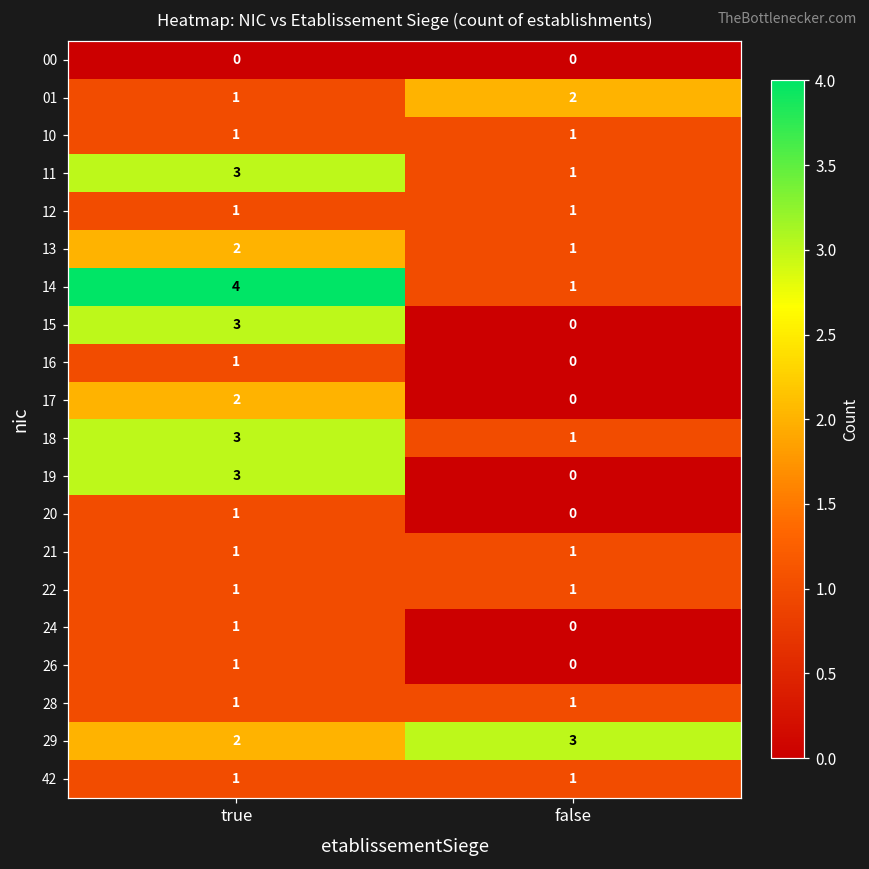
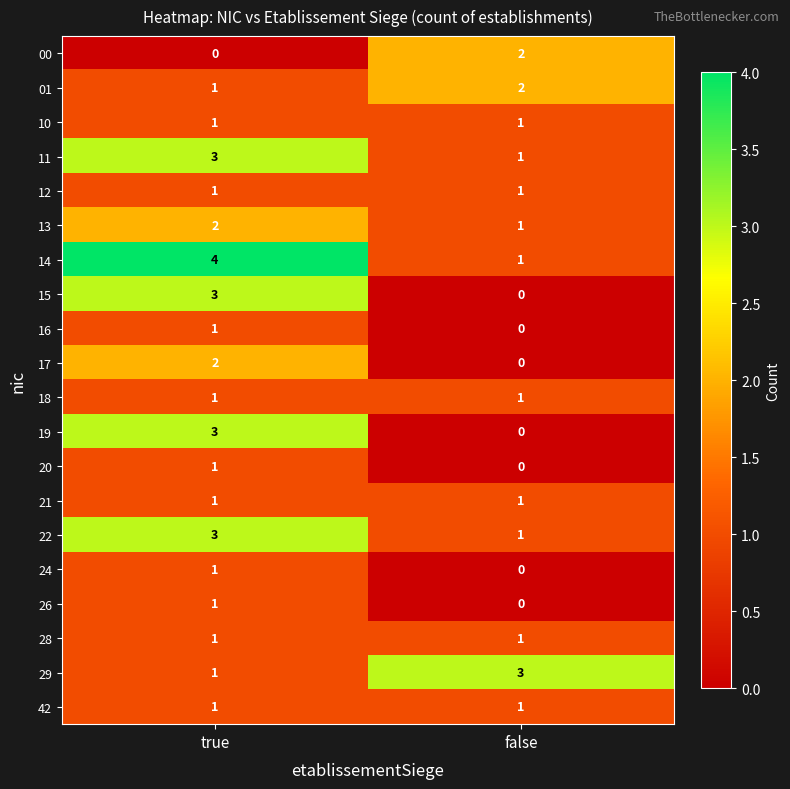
  {
    "00": {
      "true": 0,
-     "false": 0
+     "false": 2
    },
    "01": {
      "true": 1,
      "false": 2
    },
    "10": {
      "true": 1,
      "false": 1
    },
    "11": {
      "true": 3,
      "false": 1
    },
    "12": {
      "true": 1,
      "false": 1
    },
    "13": {
      "true": 2,
      "false": 1
    },
    "14": {
      "true": 4,
      "false": 1
    },
    "15": {
      "true": 3,
      "false": 0
    },
    "16": {
      "true": 1,
      "false": 0
    },
    "17": {
      "true": 2,
      "false": 0
    },
    "18": {
-     "true": 3,
+     "true": 1,
      "false": 1
    },
    "19": {
      "true": 3,
      "false": 0
    },
    "20": {
      "true": 1,
      "false": 0
    },
    "21": {
      "true": 1,
      "false": 1
    },
    "22": {
-     "true": 1,
+     "true": 3,
      "false": 1
    },
    "24": {
      "true": 1,
      "false": 0
    },
    "26": {
      "true": 1,
      "false": 0
    },
    "28": {
      "true": 1,
      "false": 1
    },
    "29": {
-     "true": 2,
+     "true": 1,
      "false": 3
    },
    "42": {
      "true": 1,
      "false": 1
    }
  }
